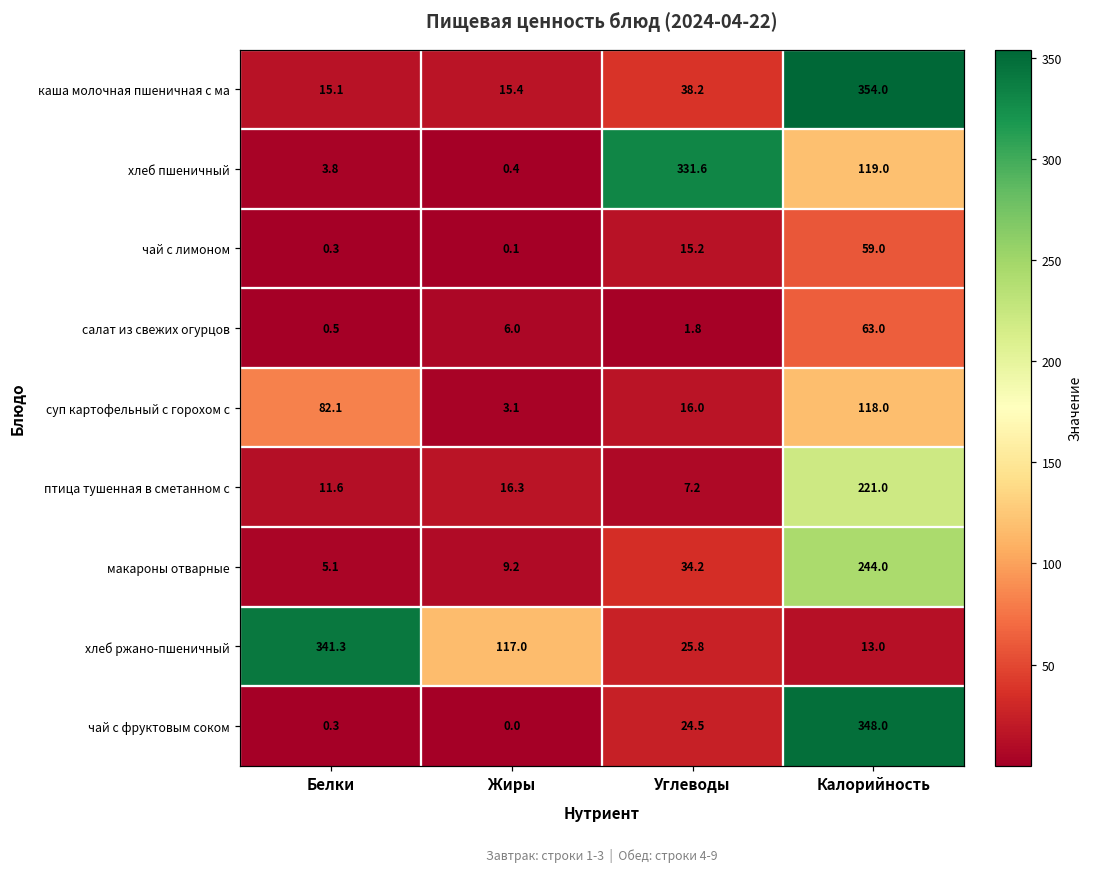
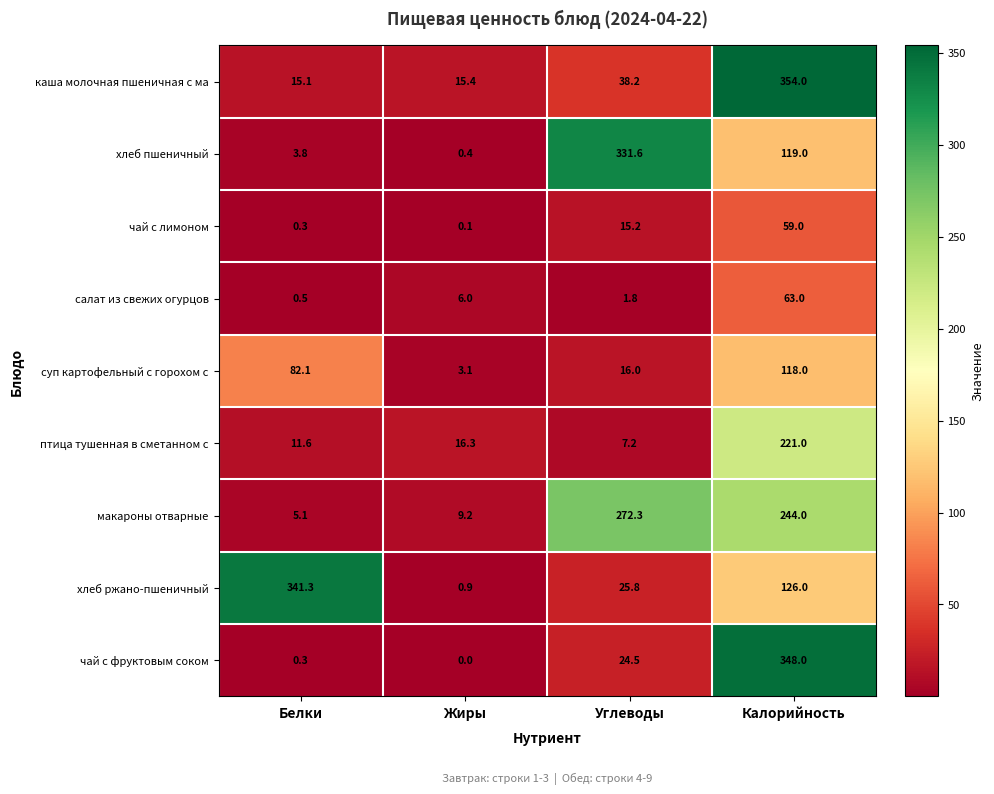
  {
    "каша молочная пшеничная с ма": {
      "Белки": 15.1,
      "Жиры": 15.4,
      "Углеводы": 38.2,
      "Калорийность": 354.0
    },
    "хлеб пшеничный": {
      "Белки": 3.8,
      "Жиры": 0.4,
      "Углеводы": 331.6,
      "Калорийность": 119.0
    },
    "чай с лимоном": {
      "Белки": 0.3,
      "Жиры": 0.1,
      "Углеводы": 15.2,
      "Калорийность": 59.0
    },
    "салат из свежих огурцов": {
      "Белки": 0.5,
      "Жиры": 6.0,
      "Углеводы": 1.8,
      "Калорийность": 63.0
    },
    "суп картофельный с горохом с": {
      "Белки": 82.1,
      "Жиры": 3.1,
      "Углеводы": 16.0,
      "Калорийность": 118.0
    },
    "птица тушенная в сметанном с": {
      "Белки": 11.6,
      "Жиры": 16.3,
      "Углеводы": 7.2,
      "Калорийность": 221.0
    },
    "макароны отварные": {
      "Белки": 5.1,
      "Жиры": 9.2,
-     "Углеводы": 34.2,
+     "Углеводы": 272.3,
      "Калорийность": 244.0
    },
    "хлеб ржано-пшеничный": {
      "Белки": 341.3,
-     "Жиры": 117.0,
+     "Жиры": 0.9,
      "Углеводы": 25.8,
-     "Калорийность": 13.0
+     "Калорийность": 126.0
    },
    "чай с фруктовым соком": {
      "Белки": 0.3,
      "Жиры": 0.0,
      "Углеводы": 24.5,
      "Калорийность": 348.0
    }
  }
